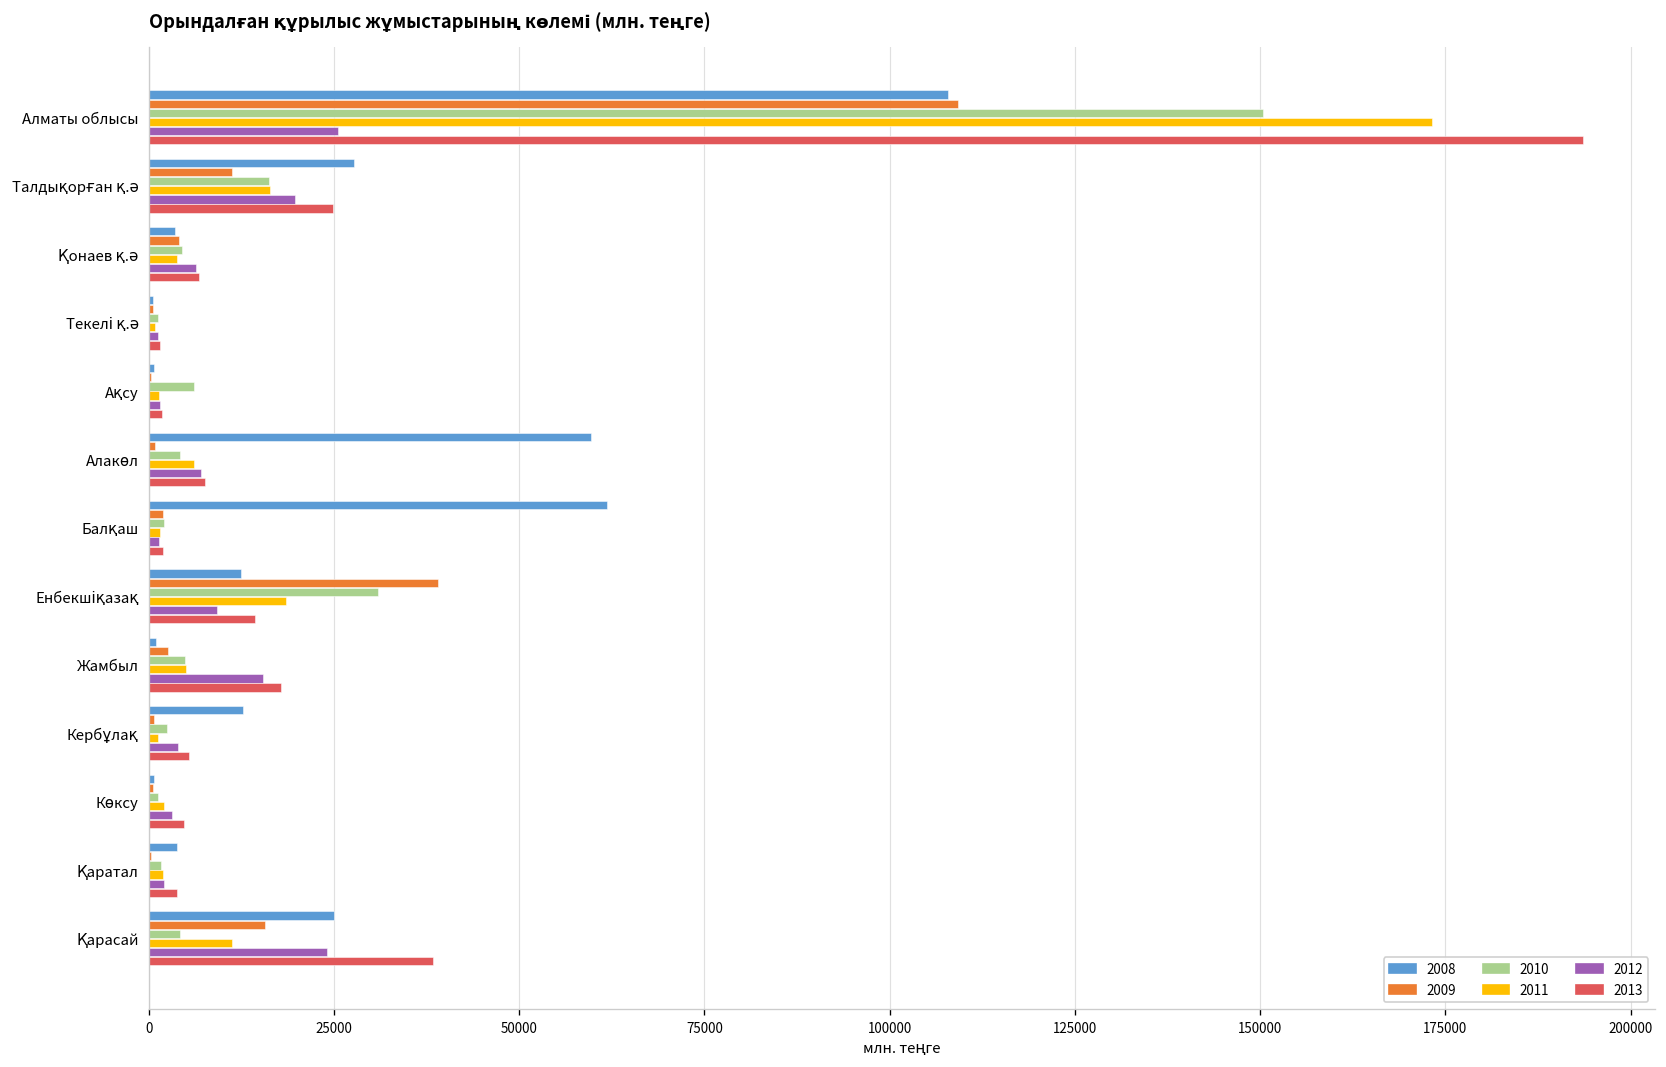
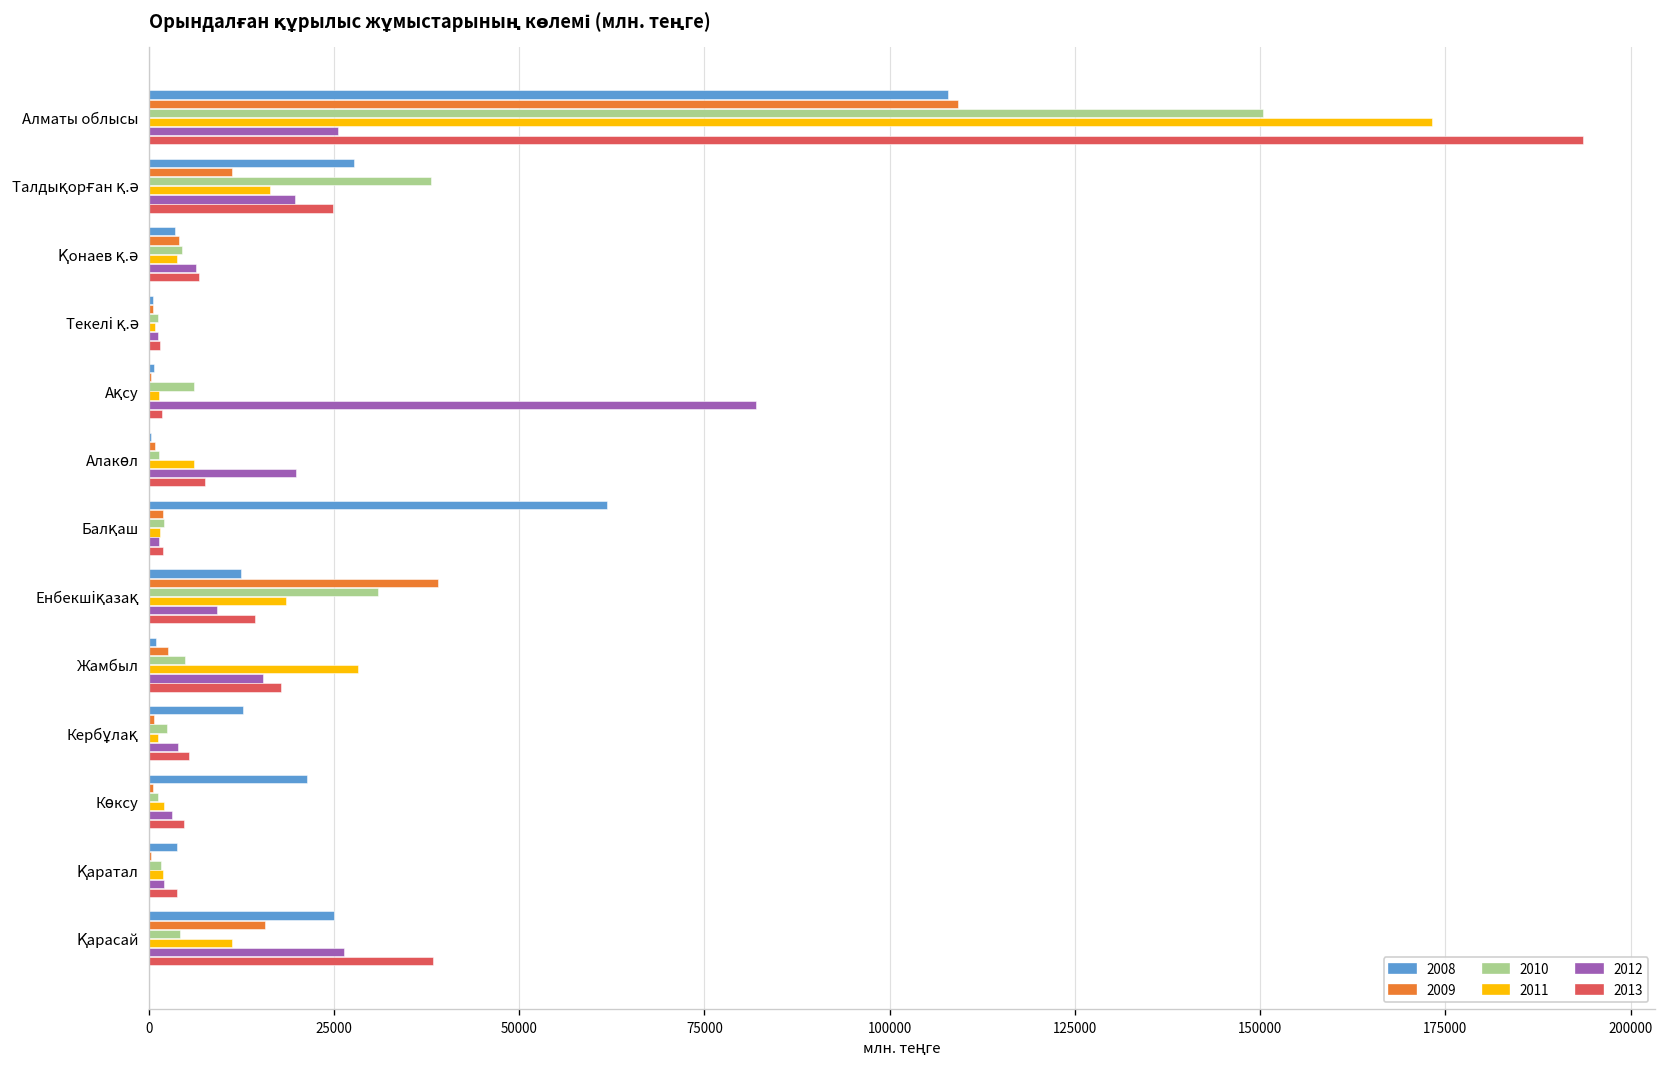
  {
    "2008": {
      "Алматы облысы": 108000,
      "Талдықорған қ.ә": 28000,
      "Қонаев қ.ә": 4000,
      "Текелі қ.ә": 1000,
      "Ақсу": 1000,
-     "Алакөл": 60000,
+     "Алакөл": 0,
      "Балқаш": 62000,
      "Енбекшіқазақ": 12000,
      "Жамбыл": 1000,
      "Кербұлақ": 13000,
-     "Көксу": 1000,
+     "Көксу": 21000,
      "Қаратал": 4000,
      "Қарасай": 25000
    },
    "2010": {
      "Алматы облысы": 150000,
-     "Талдықорған қ.ә": 16000,
+     "Талдықорған қ.ә": 38000,
      "Қонаев қ.ә": 4000,
      "Текелі қ.ә": 1000,
      "Ақсу": 6000,
-     "Алакөл": 4000,
+     "Алакөл": 1000,
      "Балқаш": 2000,
      "Енбекшіқазақ": 31000,
      "Жамбыл": 5000,
      "Кербұлақ": 2000,
      "Көксу": 1000,
      "Қаратал": 2000,
      "Қарасай": 4000
    },
    "2011": {
      "Алматы облысы": 173000,
      "Талдықорған қ.ә": 16000,
      "Қонаев қ.ә": 4000,
      "Текелі қ.ә": 1000,
      "Ақсу": 1000,
      "Алакөл": 6000,
      "Балқаш": 2000,
      "Енбекшіқазақ": 19000,
-     "Жамбыл": 5000,
+     "Жамбыл": 28000,
      "Кербұлақ": 1000,
      "Көксу": 2000,
      "Қаратал": 2000,
      "Қарасай": 11000
    },
    "2012": {
      "Алматы облысы": 26000,
      "Талдықорған қ.ә": 20000,
      "Қонаев қ.ә": 6000,
      "Текелі қ.ә": 1000,
-     "Ақсу": 2000,
-     "Алакөл": 7000,
+     "Ақсу": 82000,
+     "Алакөл": 20000,
      "Балқаш": 1000,
      "Енбекшіқазақ": 9000,
      "Жамбыл": 15000,
      "Кербұлақ": 4000,
      "Көксу": 3000,
      "Қаратал": 2000,
-     "Қарасай": 24000
+     "Қарасай": 26000
    }
  }
